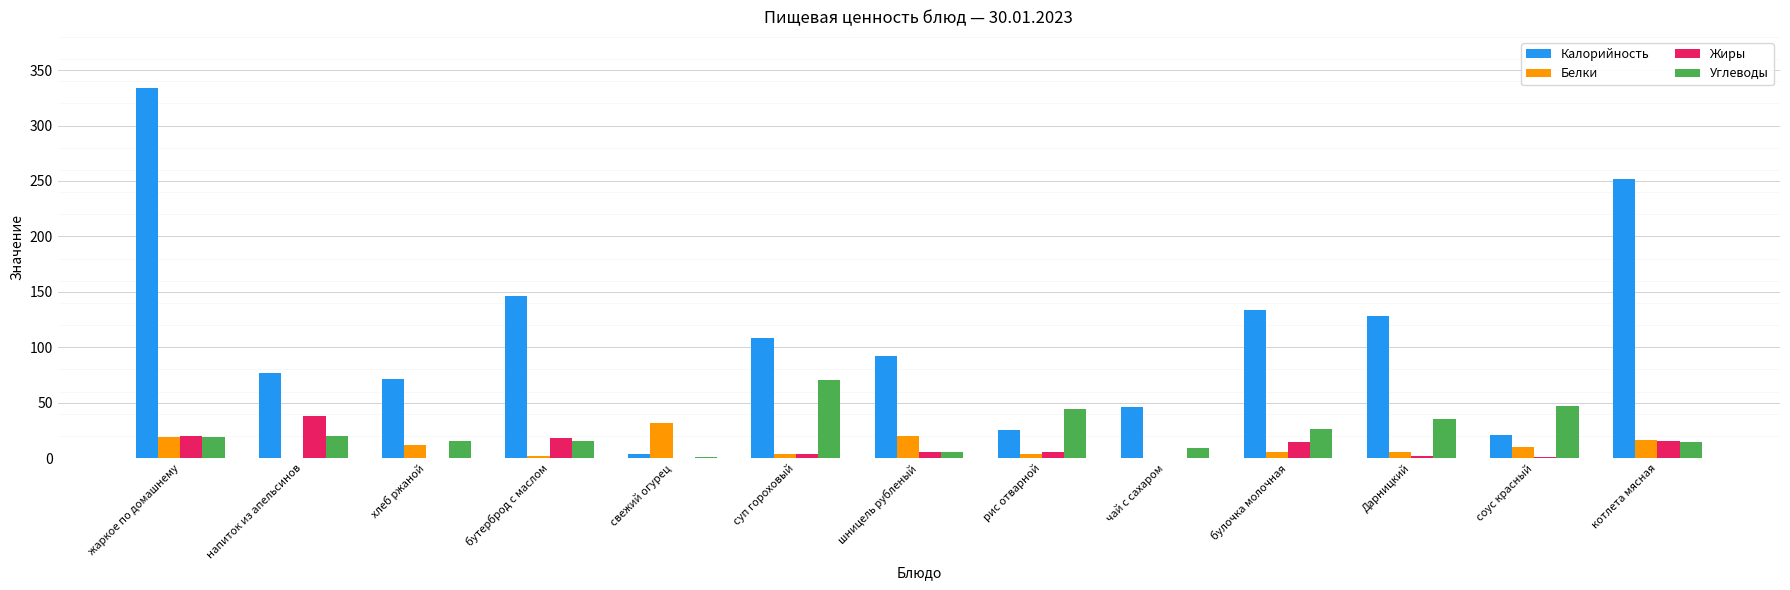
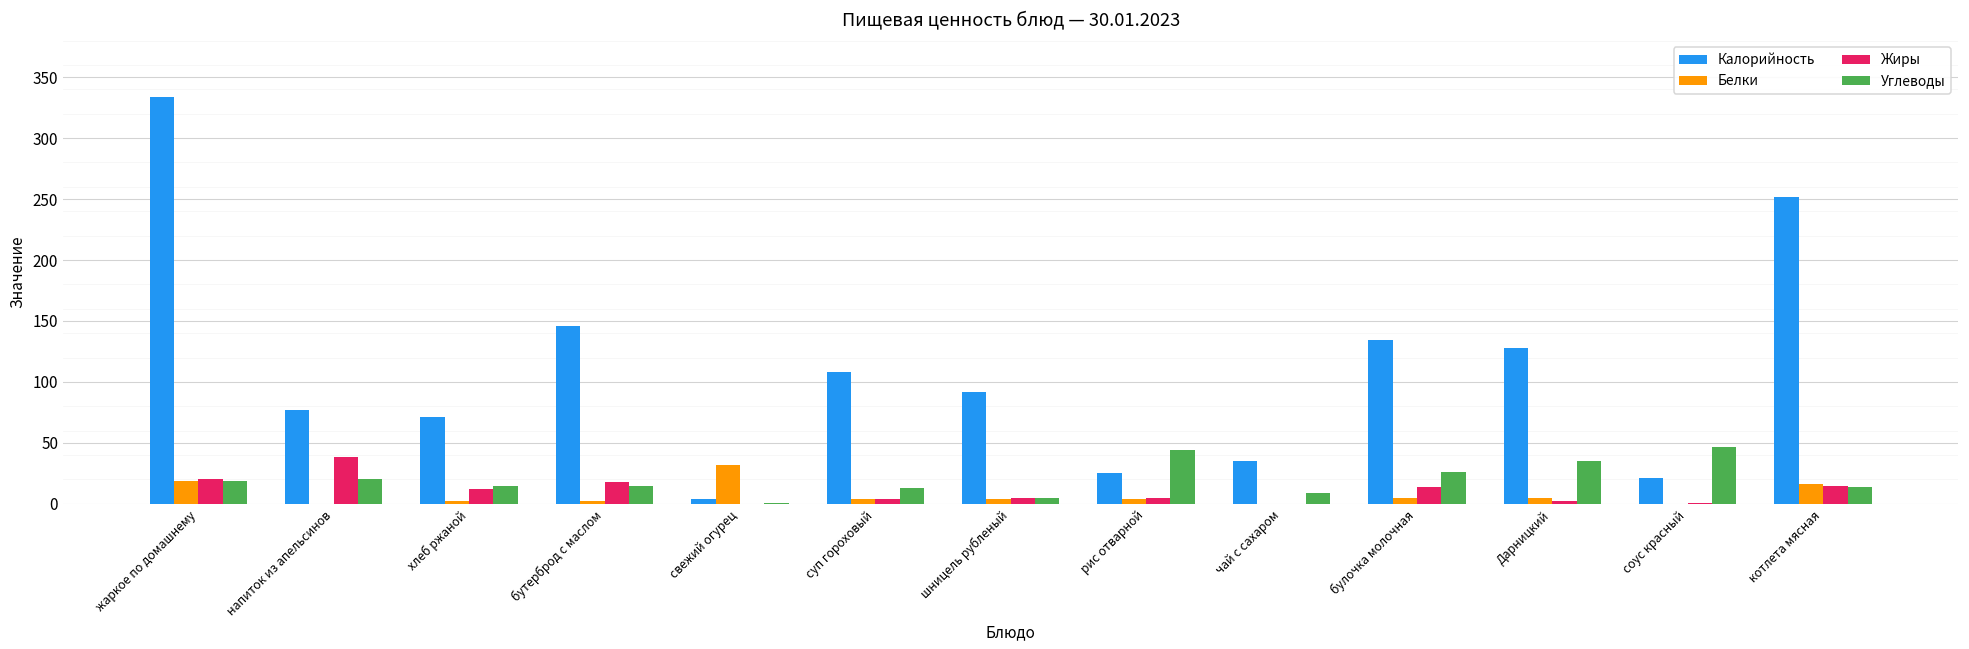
  {
    "Калорийность": {
      "жаркое по домашнему": 334,
      "напиток из апельсинов": 77,
      "хлеб ржаной": 71,
      "бутерброд с маслом": 146,
      "свежий огурец": 4,
      "суп гороховый": 108,
      "шницель рубленый": 92,
      "рис отварной": 25,
-     "чай с сахаром": 46,
+     "чай с сахаром": 35,
      "булочка молочная": 134,
      "Дарницкий": 128,
      "соус красный": 21,
      "котлета мясная": 252
    },
    "Белки": {
      "жаркое по домашнему": 19,
      "напиток из апельсинов": 0,
-     "хлеб ржаной": 12,
+     "хлеб ржаной": 2,
      "свежий огурец": 32,
      "суп гороховый": 4,
-     "шницель рубленый": 20,
+     "шницель рубленый": 4,
      "рис отварной": 4,
      "чай с сахаром": 0,
      "булочка молочная": 5,
      "Дарницкий": 5,
-     "соус красный": 10,
+     "соус красный": 0,
      "котлета мясная": 16
    },
    "Жиры": {
      "жаркое по домашнему": 20,
      "напиток из апельсинов": 38,
-     "хлеб ржаной": 0,
+     "хлеб ржаной": 12,
      "бутерброд с маслом": 18,
      "свежий огурец": 0,
      "суп гороховый": 4,
      "шницель рубленый": 5,
      "рис отварной": 5,
      "чай с сахаром": 0,
      "булочка молочная": 14,
      "котлета мясная": 15
    },
    "Углеводы": {
      "жаркое по домашнему": 19,
      "напиток из апельсинов": 20,
      "хлеб ржаной": 15,
      "бутерброд с маслом": 15,
-     "суп гороховый": 70,
+     "суп гороховый": 13,
      "шницель рубленый": 5,
      "рис отварной": 44,
      "чай с сахаром": 9,
      "булочка молочная": 26,
      "Дарницкий": 35,
      "соус красный": 47,
      "котлета мясная": 14
    }
  }
